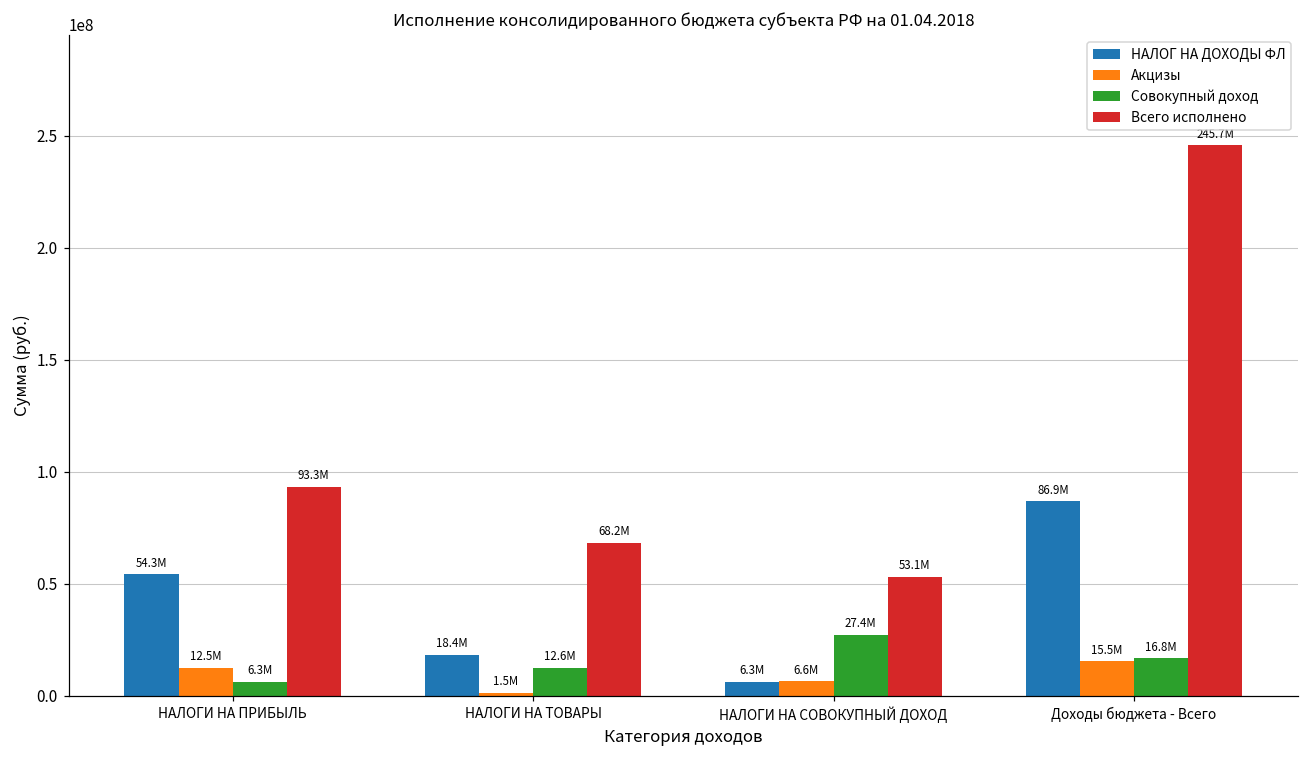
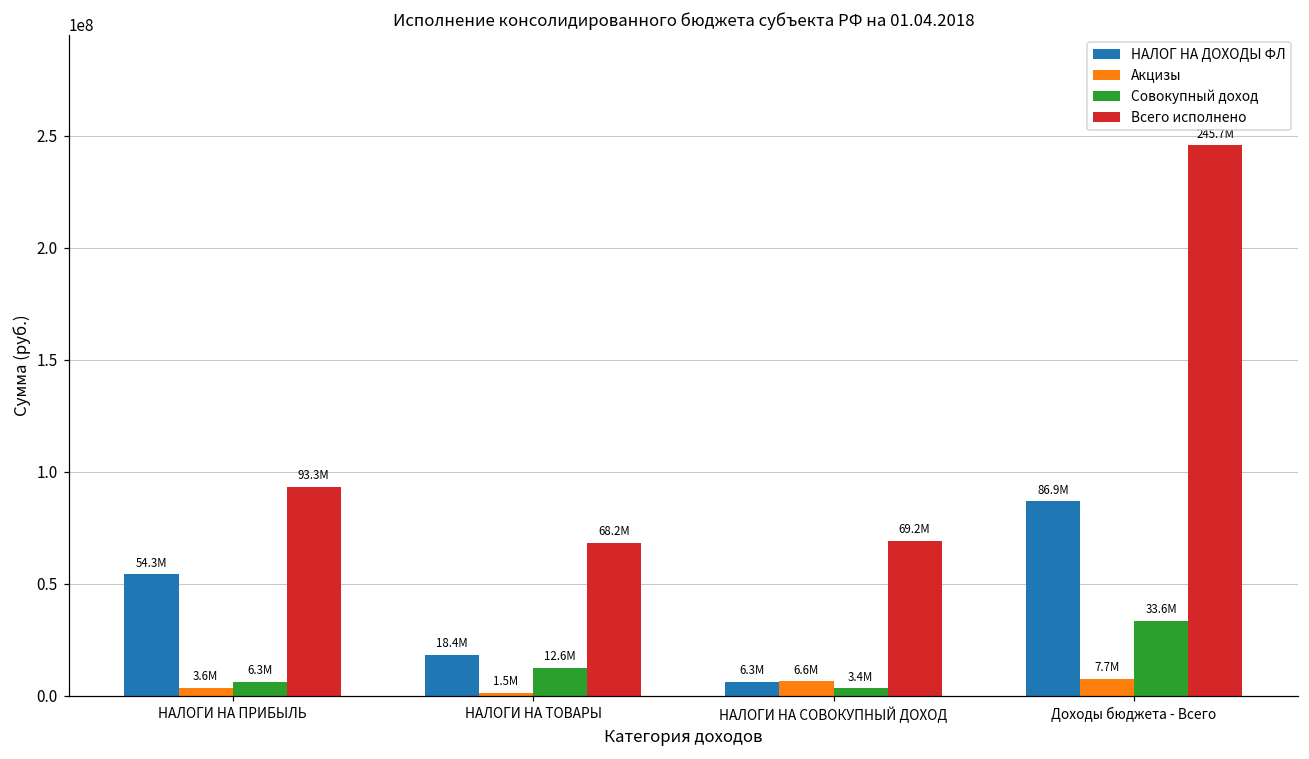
  {
    "НАЛОГ НА ДОХОДЫ ФЛ": {
      "НАЛОГИ НА ПРИБЫЛЬ": "54.3M",
      "НАЛОГИ НА ТОВАРЫ": "18.4M",
      "НАЛОГИ НА СОВОКУПНЫЙ ДОХОД": "6.3M",
      "Доходы бюджета - Всего": "86.9M"
    },
    "Акцизы": {
-     "НАЛОГИ НА ПРИБЫЛЬ": "12.5M",
+     "НАЛОГИ НА ПРИБЫЛЬ": "3.6M",
      "НАЛОГИ НА ТОВАРЫ": "1.5M",
      "НАЛОГИ НА СОВОКУПНЫЙ ДОХОД": "6.6M",
-     "Доходы бюджета - Всего": "15.5M"
+     "Доходы бюджета - Всего": "7.7M"
    },
    "Совокупный доход": {
      "НАЛОГИ НА ПРИБЫЛЬ": "6.3M",
      "НАЛОГИ НА ТОВАРЫ": "12.6M",
-     "НАЛОГИ НА СОВОКУПНЫЙ ДОХОД": "27.4M",
-     "Доходы бюджета - Всего": "16.8M"
+     "НАЛОГИ НА СОВОКУПНЫЙ ДОХОД": "3.4M",
+     "Доходы бюджета - Всего": "33.6M"
    },
    "Всего исполнено": {
      "НАЛОГИ НА ПРИБЫЛЬ": "93.3M",
      "НАЛОГИ НА ТОВАРЫ": "68.2M",
-     "НАЛОГИ НА СОВОКУПНЫЙ ДОХОД": "53.1M"
+     "НАЛОГИ НА СОВОКУПНЫЙ ДОХОД": "69.2M"
    }
  }
